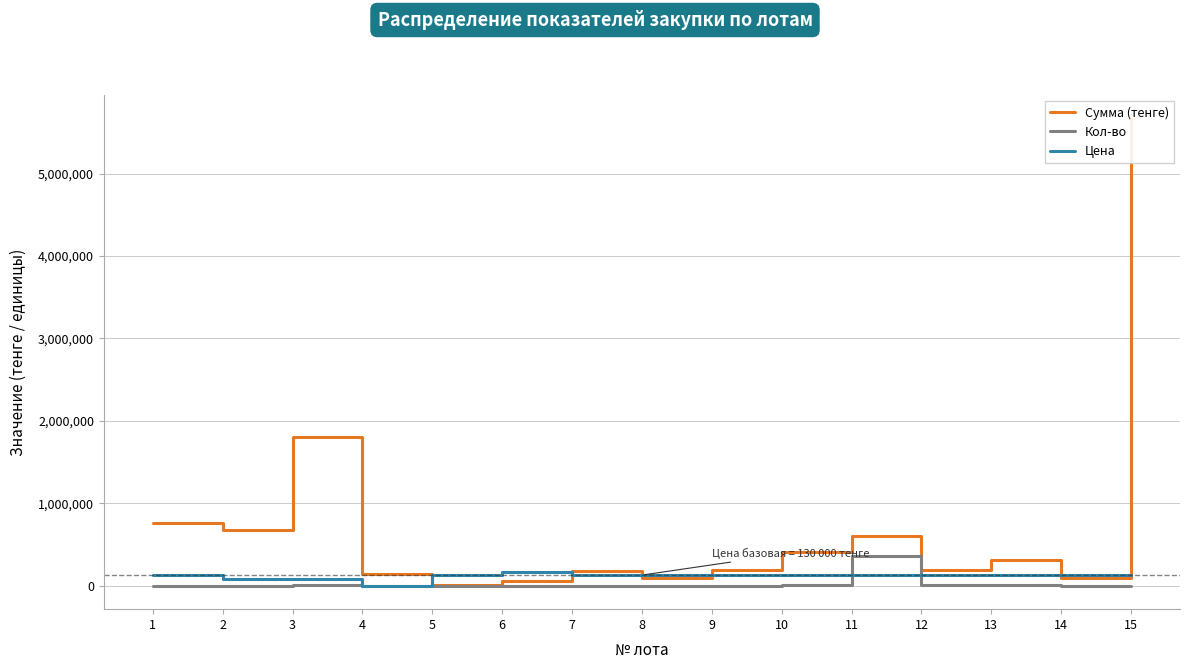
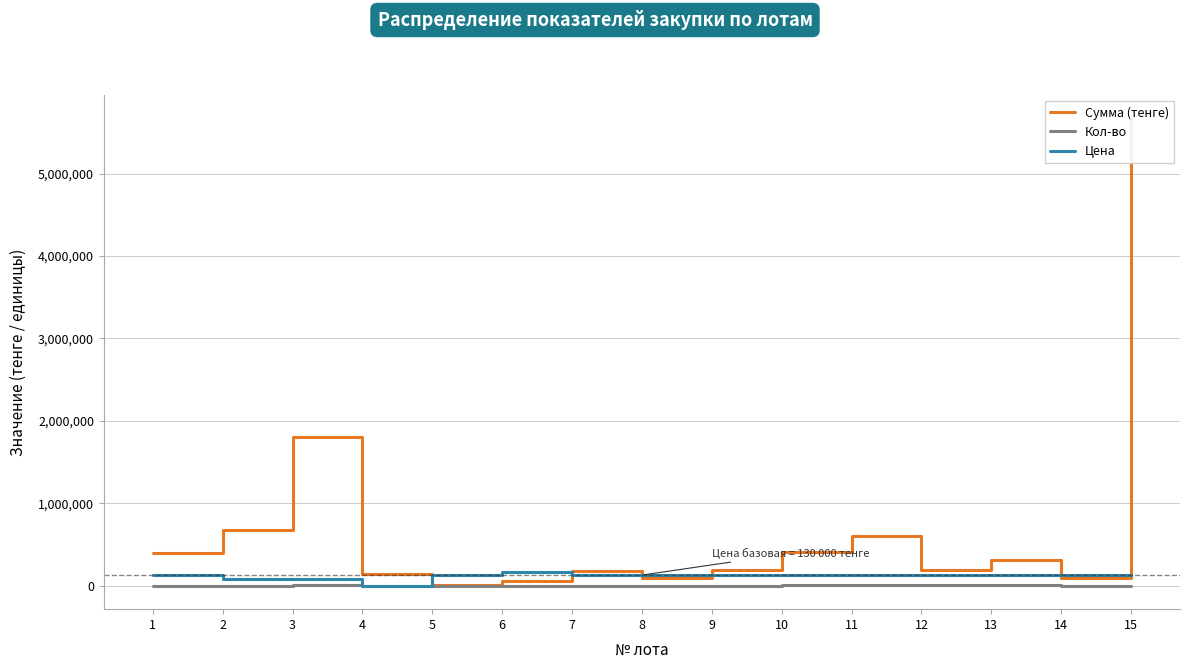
  {
    "Сумма (тенге)": {
-     "1": "800,000",
+     "1": "400,000",
      "2": "700,000",
      "3": "1,800,000",
      "4": "100,000",
      "6": "100,000",
      "7": "200,000",
      "11": "600,000",
      "12": "200,000",
      "13": "300,000"
    },
    "Кол-во": {
      "1": "0",
      "2": "0",
      "3": "0",
      "6": "0",
      "7": "0",
      "8": "0",
      "9": "0",
      "10": "0",
-     "11": "400,000",
+     "11": "0",
      "12": "0",
      "13": "0",
      "14": "0",
      "15": "0"
    },
    "Цена": {
      "1": "100,000",
      "2": "100,000",
      "3": "100,000",
      "5": "100,000",
      "6": "200,000",
      "7": "100,000",
      "12": "100,000",
      "13": "100,000",
      "15": "100,000"
    }
  }
